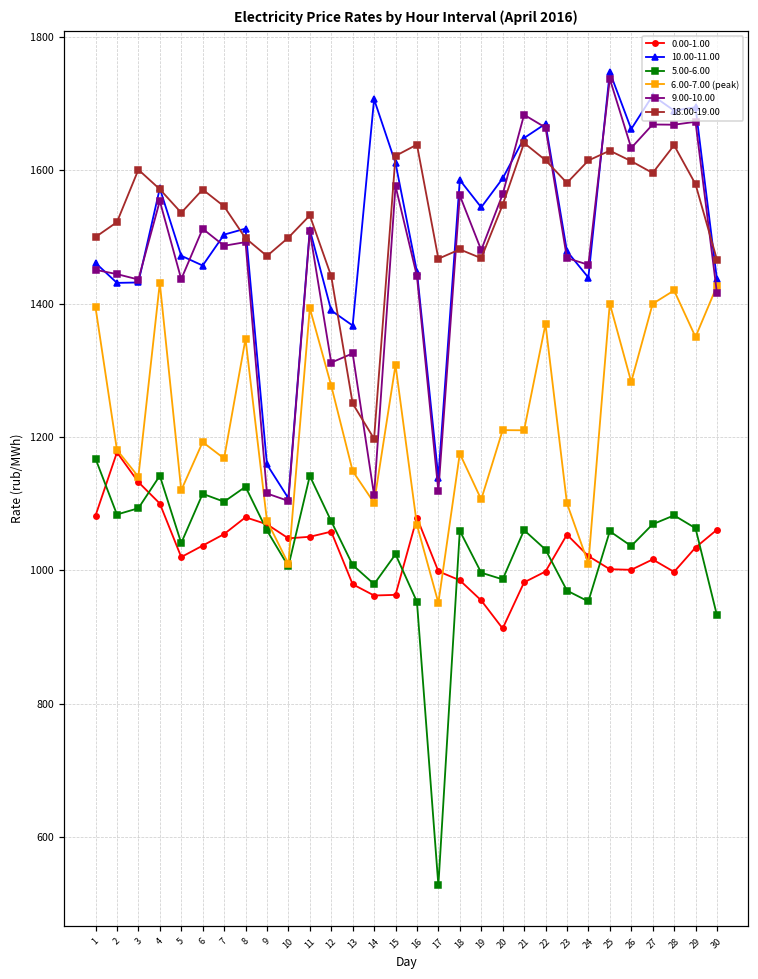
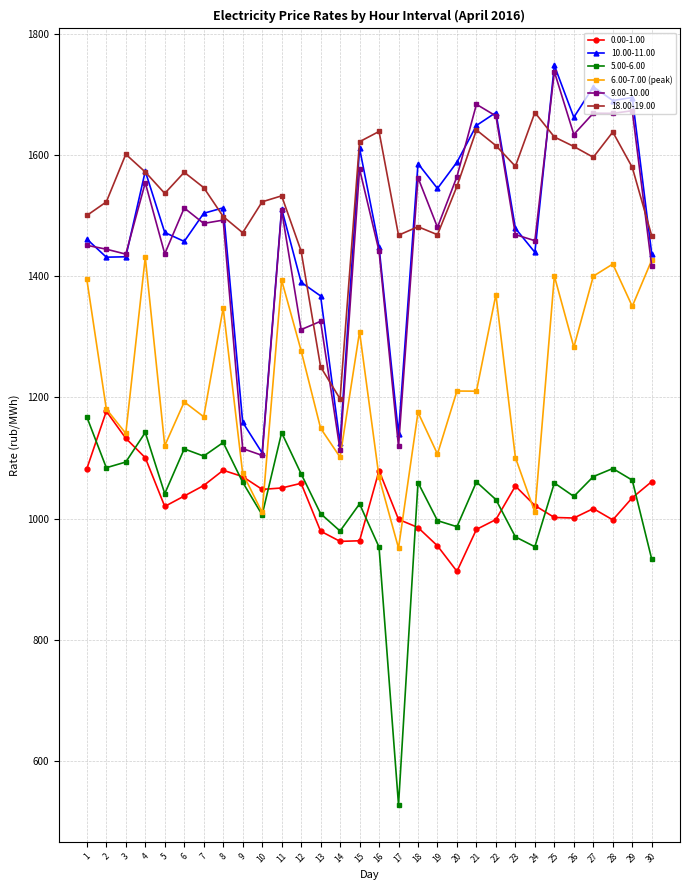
  {
    "0.00-1.00": {
      "1": 1080,
      "3": 1130,
      "4": 1100,
      "5": 1020,
      "6": 1040,
      "7": 1050,
      "8": 1080,
      "9": 1070,
      "10": 1050,
      "11": 1050,
      "12": 1060,
      "13": 980,
      "14": 960,
      "15": 960,
      "16": 1080,
      "17": 1000,
      "18": 990,
      "19": 950,
      "20": 910,
      "21": 980,
      "22": 1000,
      "23": 1050,
      "24": 1020,
      "25": 1000,
      "26": 1000,
      "27": 1020,
      "28": 1000,
      "29": 1030,
      "30": 1060
    },
    "10.00-11.00": {
      "1": 1460,
      "2": 1430,
      "3": 1430,
      "5": 1470,
      "6": 1460,
      "7": 1500,
      "8": 1510,
      "9": 1160,
      "12": 1390,
      "13": 1370,
-     "14": 1710,
+     "14": 1120,
      "15": 1610,
      "16": 1450,
      "17": 1140,
      "18": 1590,
      "19": 1540,
      "20": 1590,
      "21": 1650,
      "22": 1670,
      "23": 1480,
      "24": 1440,
      "25": 1750,
      "26": 1660,
      "30": 1440
    },
    "5.00-6.00": {
      "1": 1170,
      "2": 1080,
      "3": 1090,
      "4": 1140,
      "5": 1040,
      "6": 1110,
      "7": 1100,
      "8": 1130,
      "9": 1060,
      "11": 1140,
      "12": 1070,
      "13": 1010,
      "14": 980,
      "15": 1020,
      "16": 950,
      "17": 530,
      "18": 1060,
      "19": 1000,
      "20": 990,
      "21": 1060,
      "22": 1030,
      "23": 970,
      "24": 950,
      "25": 1060,
      "26": 1040,
      "27": 1070,
      "28": 1080,
      "29": 1060,
      "30": 930
    },
    "6.00-7.00 (peak)": {
      "1": 1390,
      "3": 1140,
      "4": 1430,
      "5": 1120,
      "6": 1190,
      "7": 1170,
      "8": 1350,
      "9": 1070,
      "11": 1390,
      "12": 1280,
      "13": 1150,
      "14": 1100,
      "15": 1310,
      "16": 1070,
      "17": 950,
      "18": 1180,
      "19": 1110,
      "20": 1210,
      "21": 1210,
      "22": 1370,
      "23": 1100,
      "24": 1010,
      "25": 1400,
      "26": 1280,
      "27": 1400,
      "28": 1420,
      "29": 1350,
      "30": 1430
    },
    "9.00-10.00": {
      "1": 1450,
      "2": 1440,
      "3": 1440,
      "4": 1550,
      "5": 1440,
      "6": 1510,
      "7": 1490,
      "8": 1490,
      "9": 1120,
      "12": 1310,
      "13": 1330,
      "14": 1110,
      "15": 1580,
      "16": 1440,
      "17": 1120,
      "18": 1560,
      "19": 1480,
      "20": 1560,
      "21": 1680,
      "22": 1660,
      "23": 1470,
      "24": 1460,
      "25": 1740,
      "26": 1630,
      "30": 1420
    },
    "18.00-19.00": {
      "1": 1500,
      "2": 1520,
      "3": 1600,
      "5": 1540,
      "6": 1570,
      "7": 1550,
      "8": 1500,
      "9": 1470,
-     "10": 1500,
+     "10": 1520,
      "11": 1530,
      "12": 1440,
      "13": 1250,
      "14": 1200,
      "15": 1620,
      "16": 1640,
      "17": 1470,
      "18": 1480,
      "19": 1470,
      "20": 1550,
      "21": 1640,
      "22": 1620,
      "23": 1580,
-     "24": 1610,
+     "24": 1670,
      "25": 1630,
      "26": 1610,
      "27": 1600,
      "28": 1640,
      "29": 1580,
      "30": 1470
    }
  }
